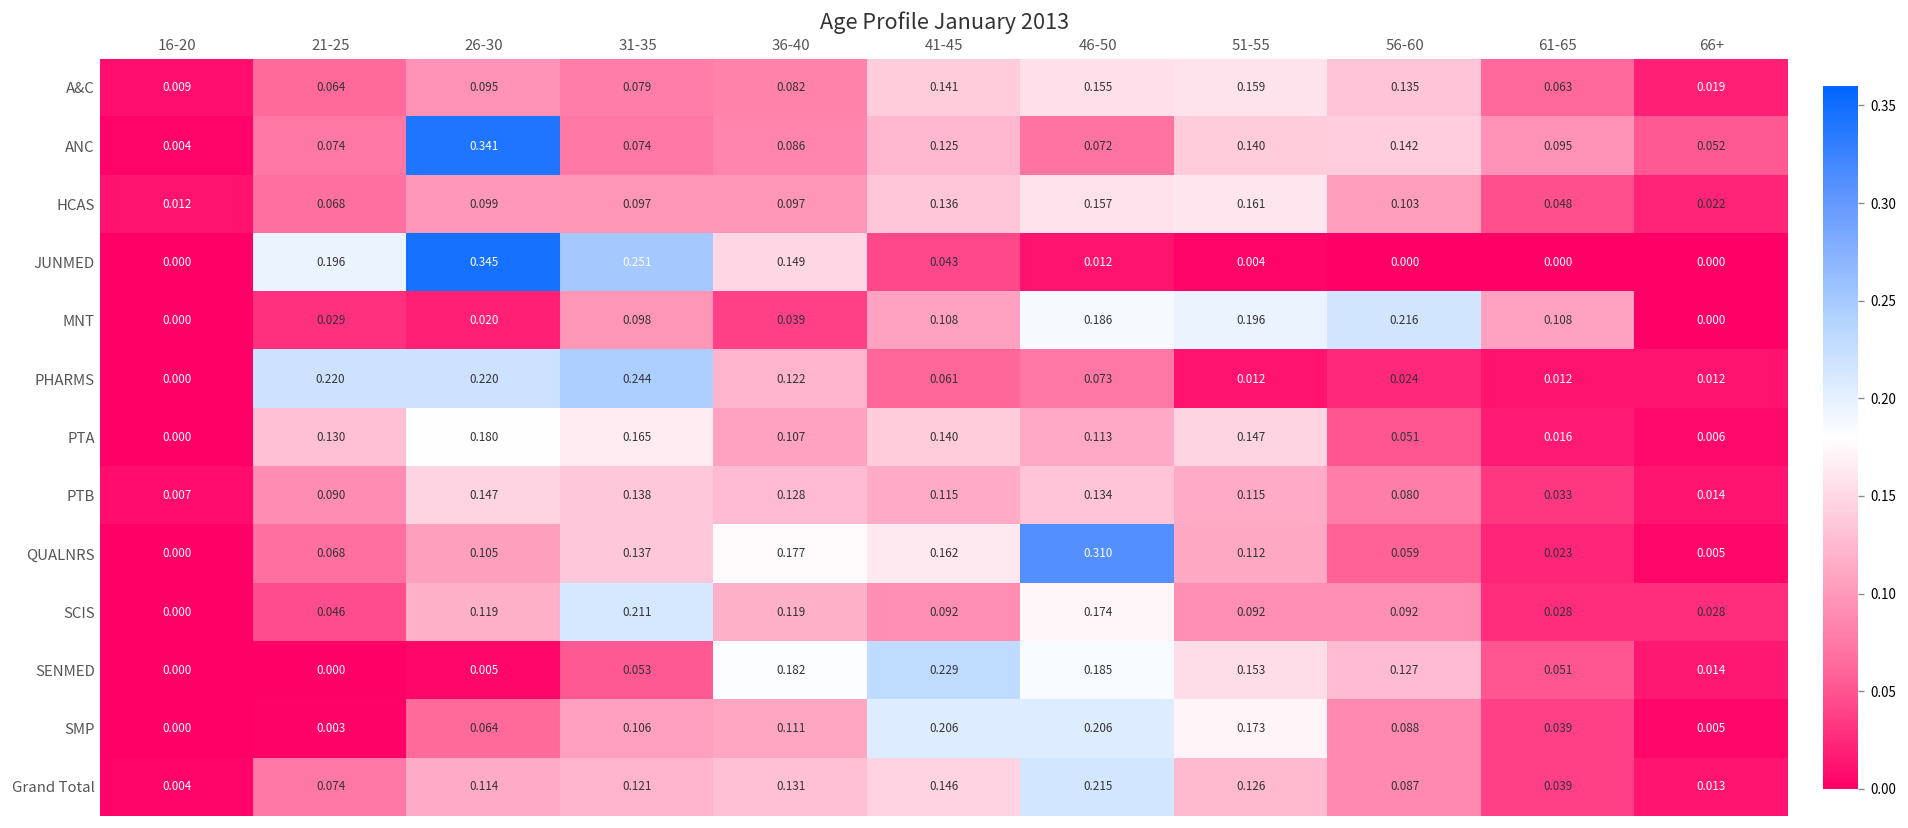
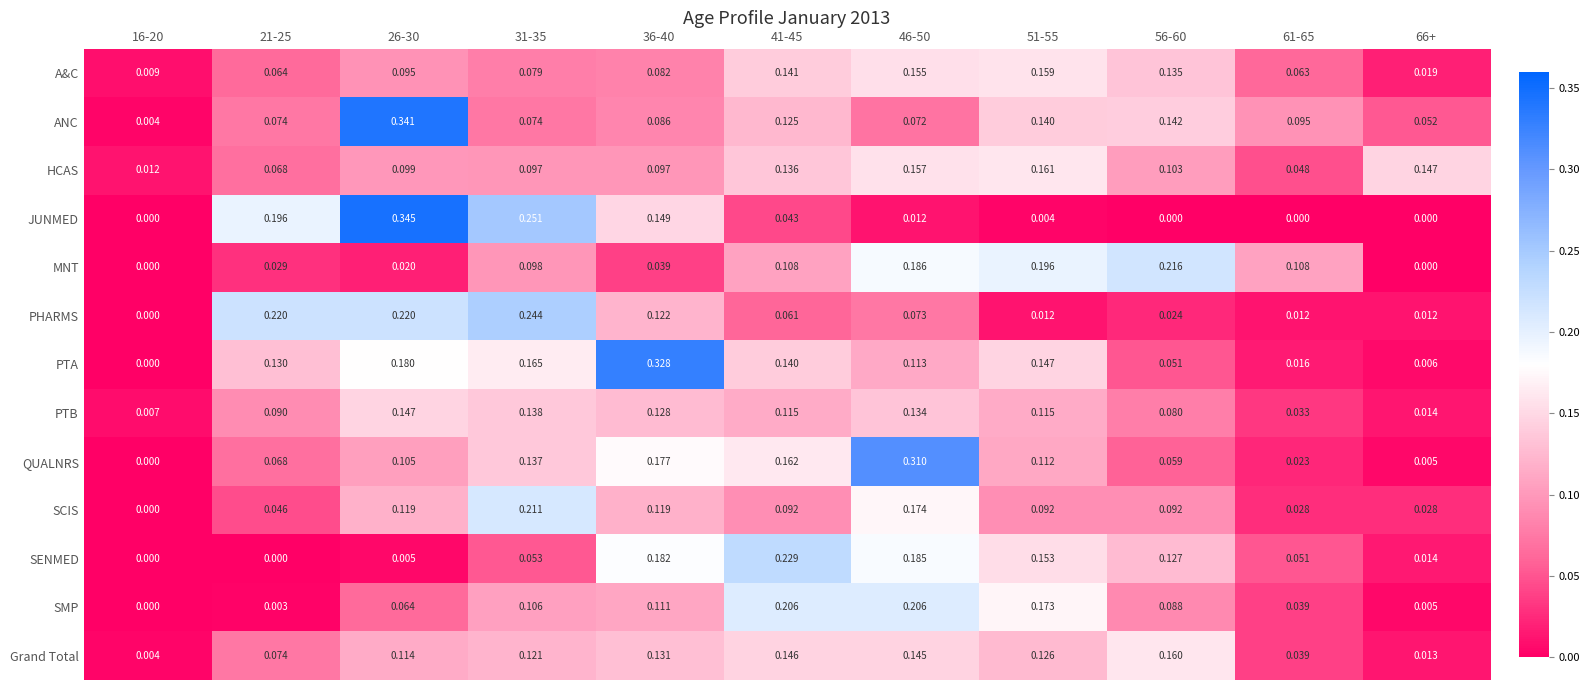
  {
    "A&C": {
      "16-20": 0.009,
      "21-25": 0.064,
      "26-30": 0.095,
      "31-35": 0.079,
      "36-40": 0.082,
      "41-45": 0.141,
      "46-50": 0.155,
      "51-55": 0.159,
      "56-60": 0.135,
      "61-65": 0.063,
      "66+": 0.019
    },
    "ANC": {
      "16-20": 0.004,
      "21-25": 0.074,
      "26-30": 0.341,
      "31-35": 0.074,
      "36-40": 0.086,
      "41-45": 0.125,
      "46-50": 0.072,
      "51-55": 0.140,
      "56-60": 0.142,
      "61-65": 0.095,
      "66+": 0.052
    },
    "HCAS": {
      "16-20": 0.012,
      "21-25": 0.068,
      "26-30": 0.099,
      "31-35": 0.097,
      "36-40": 0.097,
      "41-45": 0.136,
      "46-50": 0.157,
      "51-55": 0.161,
      "56-60": 0.103,
      "61-65": 0.048,
-     "66+": 0.022
+     "66+": 0.147
    },
    "JUNMED": {
      "16-20": 0.000,
      "21-25": 0.196,
      "26-30": 0.345,
      "31-35": 0.251,
      "36-40": 0.149,
      "41-45": 0.043,
      "46-50": 0.012,
      "51-55": 0.004,
      "56-60": 0.000,
      "61-65": 0.000,
      "66+": 0.000
    },
    "MNT": {
      "16-20": 0.000,
      "21-25": 0.029,
      "26-30": 0.020,
      "31-35": 0.098,
      "36-40": 0.039,
      "41-45": 0.108,
      "46-50": 0.186,
      "51-55": 0.196,
      "56-60": 0.216,
      "61-65": 0.108,
      "66+": 0.000
    },
    "PHARMS": {
      "16-20": 0.000,
      "21-25": 0.220,
      "26-30": 0.220,
      "31-35": 0.244,
      "36-40": 0.122,
      "41-45": 0.061,
      "46-50": 0.073,
      "51-55": 0.012,
      "56-60": 0.024,
      "61-65": 0.012,
      "66+": 0.012
    },
    "PTA": {
      "16-20": 0.000,
      "21-25": 0.130,
      "26-30": 0.180,
      "31-35": 0.165,
-     "36-40": 0.107,
+     "36-40": 0.328,
      "41-45": 0.140,
      "46-50": 0.113,
      "51-55": 0.147,
      "56-60": 0.051,
      "61-65": 0.016,
      "66+": 0.006
    },
    "PTB": {
      "16-20": 0.007,
      "21-25": 0.090,
      "26-30": 0.147,
      "31-35": 0.138,
      "36-40": 0.128,
      "41-45": 0.115,
      "46-50": 0.134,
      "51-55": 0.115,
      "56-60": 0.080,
      "61-65": 0.033,
      "66+": 0.014
    },
    "QUALNRS": {
      "16-20": 0.000,
      "21-25": 0.068,
      "26-30": 0.105,
      "31-35": 0.137,
      "36-40": 0.177,
      "41-45": 0.162,
      "46-50": 0.310,
      "51-55": 0.112,
      "56-60": 0.059,
      "61-65": 0.023,
      "66+": 0.005
    },
    "SCIS": {
      "16-20": 0.000,
      "21-25": 0.046,
      "26-30": 0.119,
      "31-35": 0.211,
      "36-40": 0.119,
      "41-45": 0.092,
      "46-50": 0.174,
      "51-55": 0.092,
      "56-60": 0.092,
      "61-65": 0.028,
      "66+": 0.028
    },
    "SENMED": {
      "16-20": 0.000,
      "21-25": 0.000,
      "26-30": 0.005,
      "31-35": 0.053,
      "36-40": 0.182,
      "41-45": 0.229,
      "46-50": 0.185,
      "51-55": 0.153,
      "56-60": 0.127,
      "61-65": 0.051,
      "66+": 0.014
    },
    "SMP": {
      "16-20": 0.000,
      "21-25": 0.003,
      "26-30": 0.064,
      "31-35": 0.106,
      "36-40": 0.111,
      "41-45": 0.206,
      "46-50": 0.206,
      "51-55": 0.173,
      "56-60": 0.088,
      "61-65": 0.039,
      "66+": 0.005
    },
    "Grand Total": {
      "16-20": 0.004,
      "21-25": 0.074,
      "26-30": 0.114,
      "31-35": 0.121,
      "36-40": 0.131,
      "41-45": 0.146,
-     "46-50": 0.215,
+     "46-50": 0.145,
      "51-55": 0.126,
-     "56-60": 0.087,
+     "56-60": 0.160,
      "61-65": 0.039,
      "66+": 0.013
    }
  }
